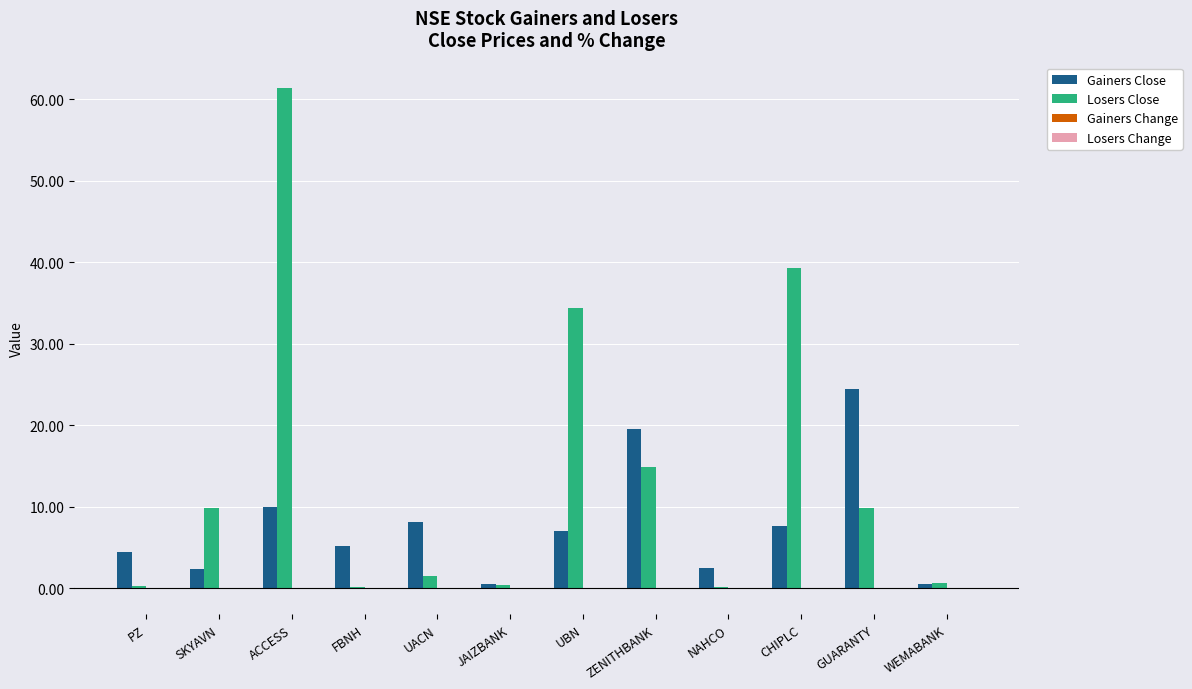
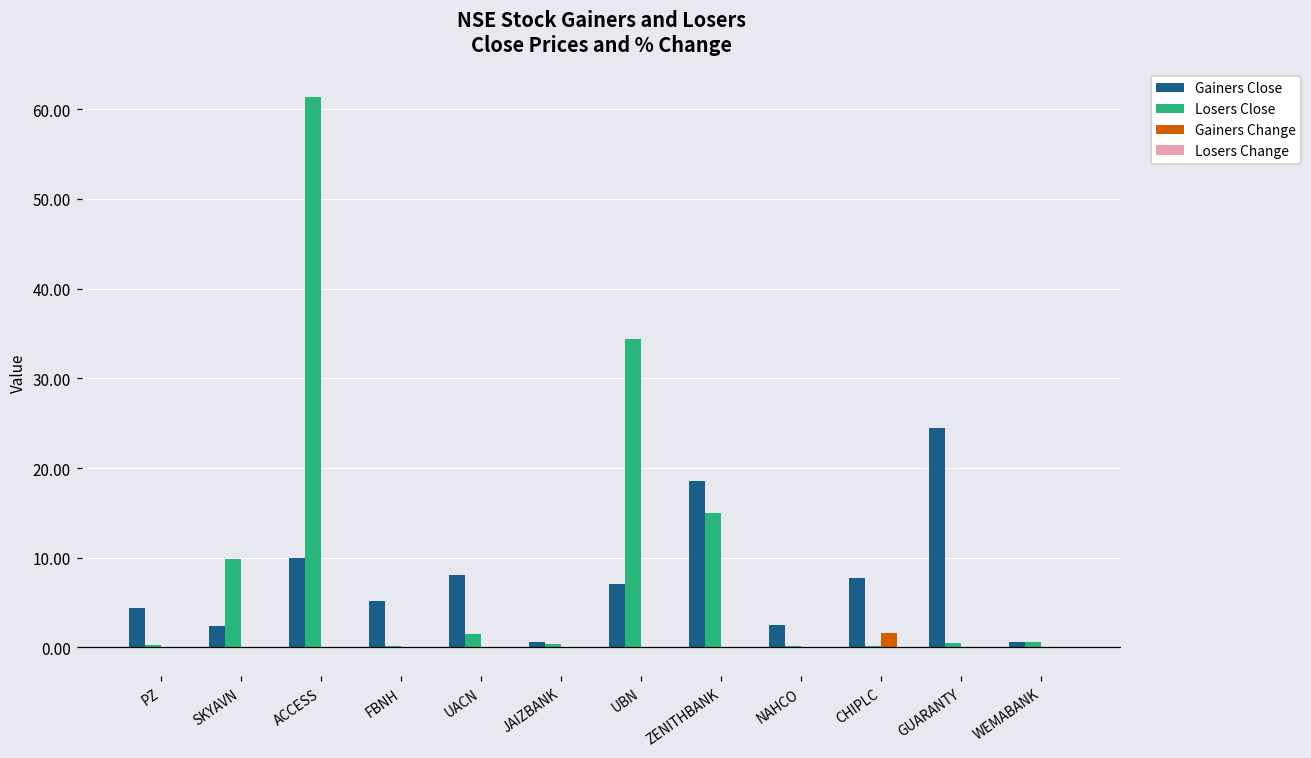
  {
    "Gainers Close": {
      "PZ": 4,
      "SKYAVN": 2,
      "ACCESS": 10,
      "FBNH": 5,
      "UACN": 8,
      "JAIZBANK": 1,
      "UBN": 7,
-     "ZENITHBANK": 20,
+     "ZENITHBANK": 19,
      "NAHCO": 3,
      "CHIPLC": 8,
      "GUARANTY": 25,
      "WEMABANK": 1
    },
    "Losers Close": {
      "SKYAVN": 10,
      "ACCESS": 61,
      "UACN": 2,
      "JAIZBANK": 0,
      "UBN": 34,
      "ZENITHBANK": 15,
-     "CHIPLC": 39,
-     "GUARANTY": 10,
+     "CHIPLC": 0,
+     "GUARANTY": 1,
      "WEMABANK": 1
    },
    "Gainers Change": {
-     "CHIPLC": 0
+     "CHIPLC": 2
    }
  }
